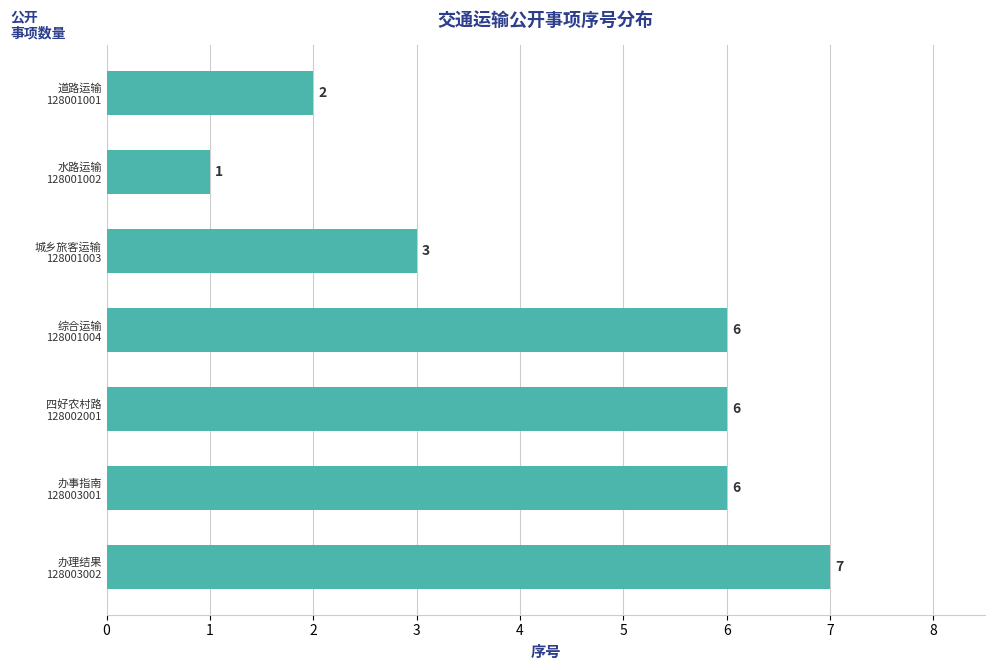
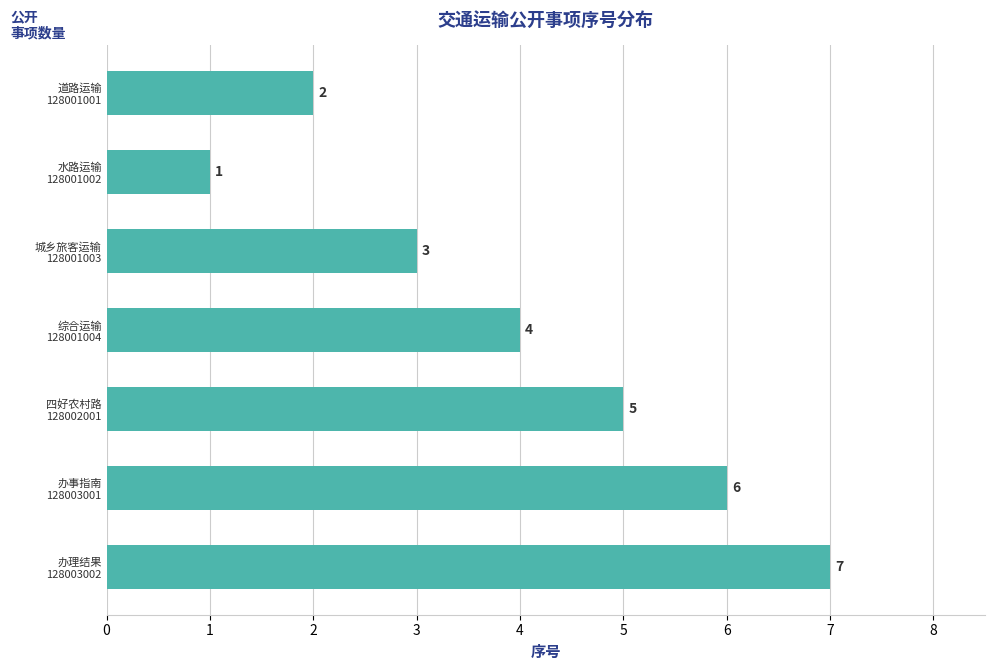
  {
    "道路运输 128001001": 2,
    "水路运输 128001002": 1,
    "城乡旅客运输 128001003": 3,
-   "综合运输 128001004": 6,
-   "四好农村路 128002001": 6,
+   "综合运输 128001004": 4,
+   "四好农村路 128002001": 5,
    "办事指南 128003001": 6,
    "办理结果 128003002": 7
  }
